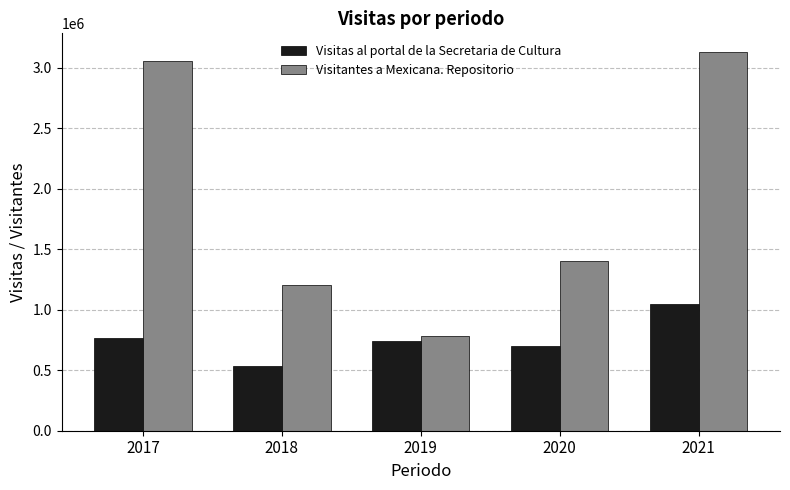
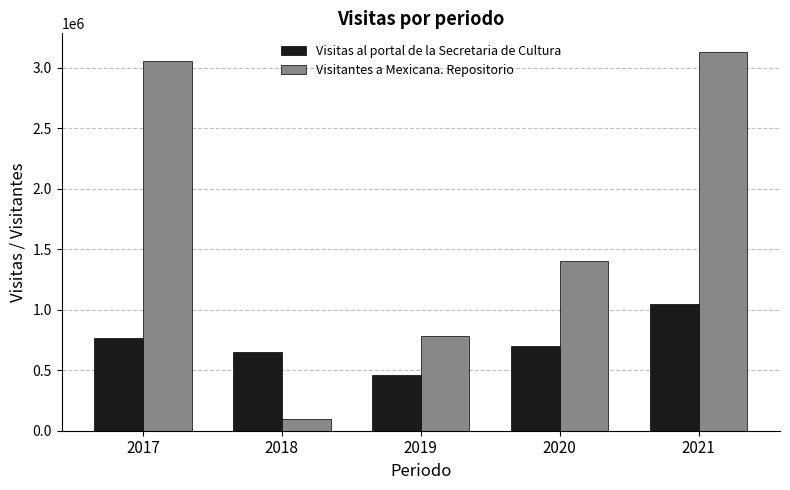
  {
    "Visitas al portal de la Secretaria de Cultura": {
      "2017": 760000,
-     "2018": 530000,
-     "2019": 740000,
+     "2018": 650000,
+     "2019": 460000,
      "2020": 700000,
      "2021": 1050000
    },
    "Visitantes a Mexicana. Repositorio": {
      "2017": 3060000,
-     "2018": 1200000,
+     "2018": 100000,
      "2019": 790000,
      "2020": 1400000,
      "2021": 3130000
    }
  }
